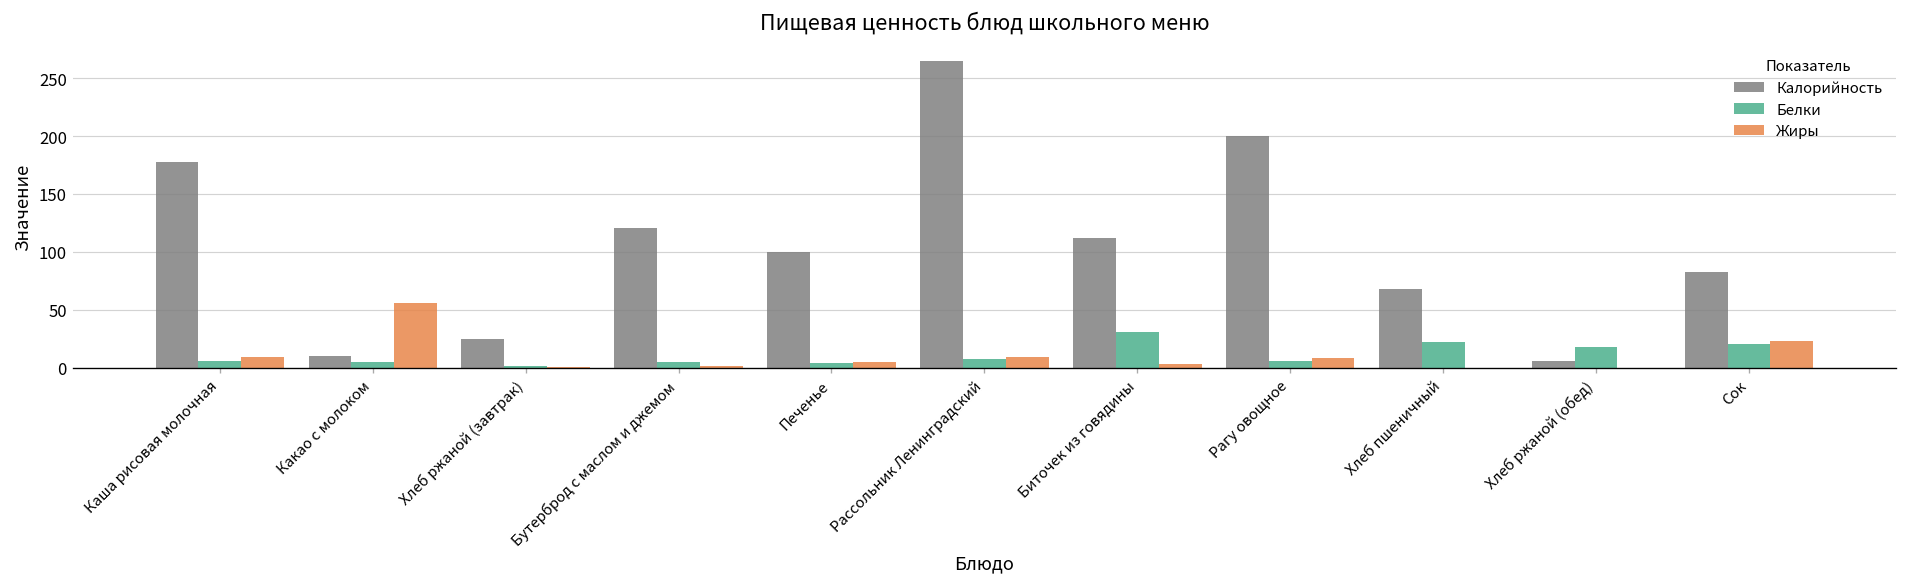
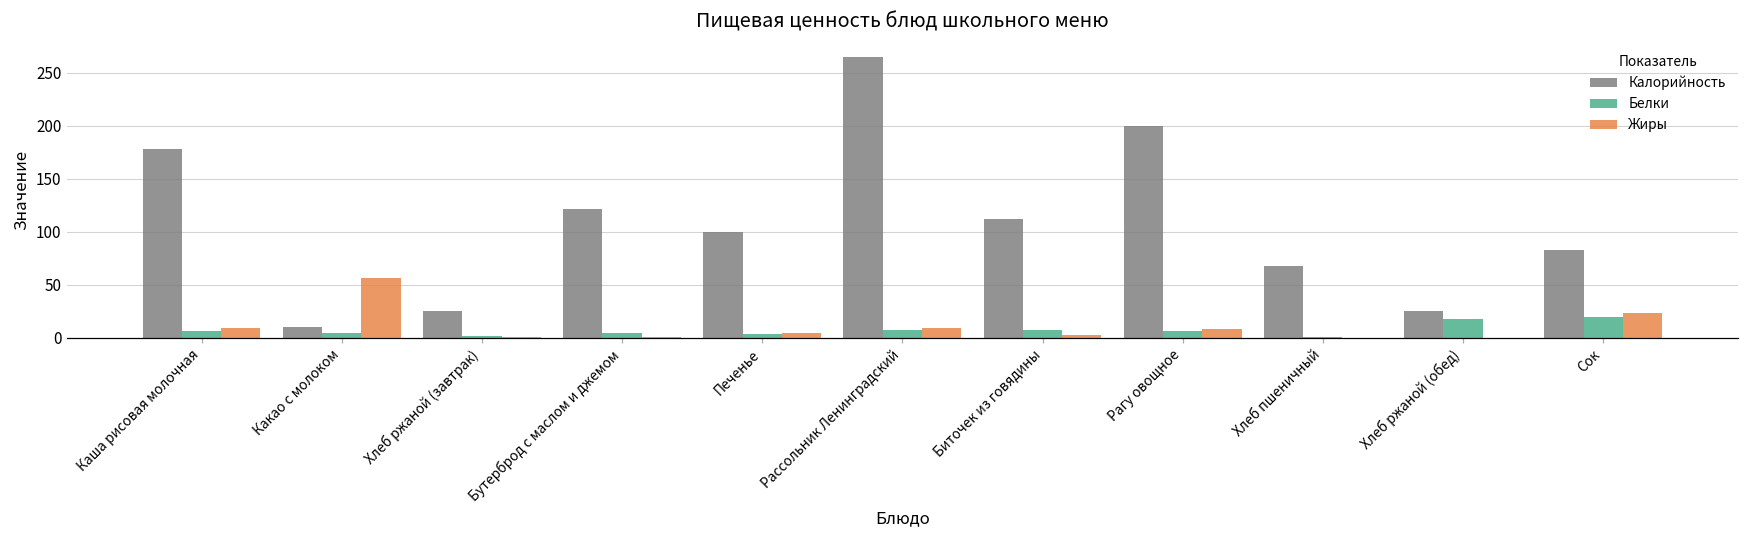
  {
    "Калорийность": {
      "Каша рисовая молочная": 180,
      "Какао с молоком": 10,
      "Хлеб ржаной (завтрак)": 30,
      "Бутерброд с маслом и джемом": 120,
      "Печенье": 100,
      "Рассольник Ленинградский": 270,
      "Биточек из говядины": 110,
      "Рагу овощное": 200,
      "Хлеб пшеничный": 70,
-     "Хлеб ржаной (обед)": 10,
+     "Хлеб ржаной (обед)": 30,
      "Сок": 80
    },
    "Белки": {
      "Каша рисовая молочная": 10,
      "Какао с молоком": 10,
      "Бутерброд с маслом и джемом": 10,
      "Печенье": 0,
      "Рассольник Ленинградский": 10,
-     "Биточек из говядины": 30,
+     "Биточек из говядины": 10,
      "Рагу овощное": 10,
-     "Хлеб пшеничный": 20,
+     "Хлеб пшеничный": 0,
      "Хлеб ржаной (обед)": 20,
      "Сок": 20
    },
    "Жиры": {
      "Каша рисовая молочная": 10,
      "Какао с молоком": 60,
      "Печенье": 10,
      "Рассольник Ленинградский": 10,
      "Биточек из говядины": 0,
      "Рагу овощное": 10,
      "Хлеб пшеничный": 0,
      "Хлеб ржаной (обед)": 0,
      "Сок": 20
    }
  }
